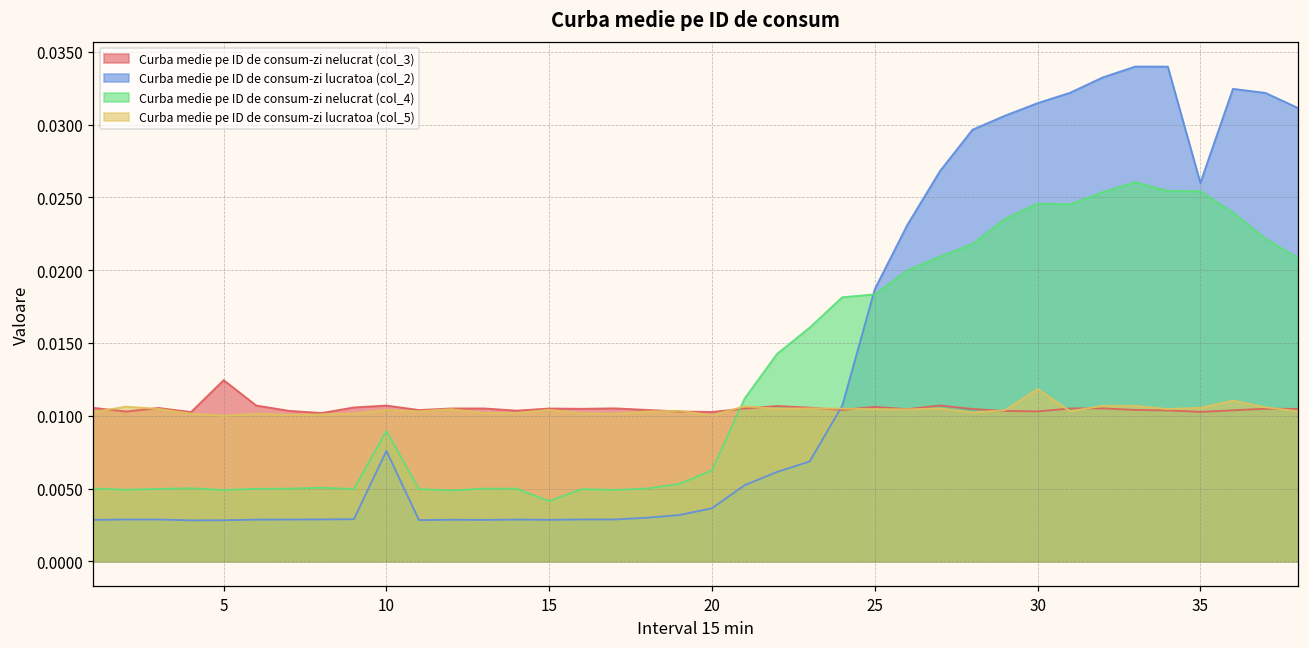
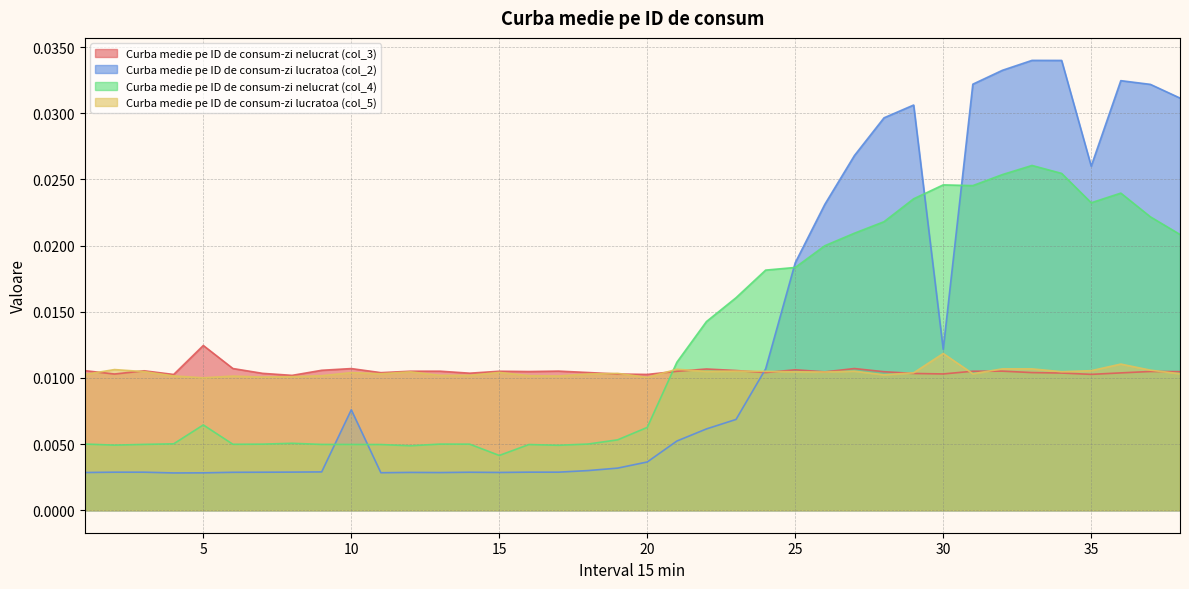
  {
    "Curba medie pe ID de consum-zi nelucrat (col_3)": {
      "5": 0.0124,
      "10": 0.0107,
      "20": 0.0103,
      "30": 0.0103,
      "35": 0.0103
    },
    "Curba medie pe ID de consum-zi lucratoa (col_2)": {
      "5": 0.0028,
      "10": 0.0076,
      "15": 0.0029,
      "20": 0.0036,
      "25": 0.0187,
-     "30": 0.0315,
+     "30": 0.0122,
      "35": 0.0260
    },
    "Curba medie pe ID de consum-zi nelucrat (col_4)": {
-     "5": 0.0049,
-     "10": 0.0090,
+     "5": 0.0064,
+     "10": 0.0050,
      "15": 0.0041,
      "20": 0.0063,
      "25": 0.0183,
      "30": 0.0246,
-     "35": 0.0254
+     "35": 0.0232
    },
    "Curba medie pe ID de consum-zi lucratoa (col_5)": {
      "5": 0.0100,
      "10": 0.0104,
      "20": 0.0100,
      "30": 0.0118,
      "35": 0.0105
    }
  }
